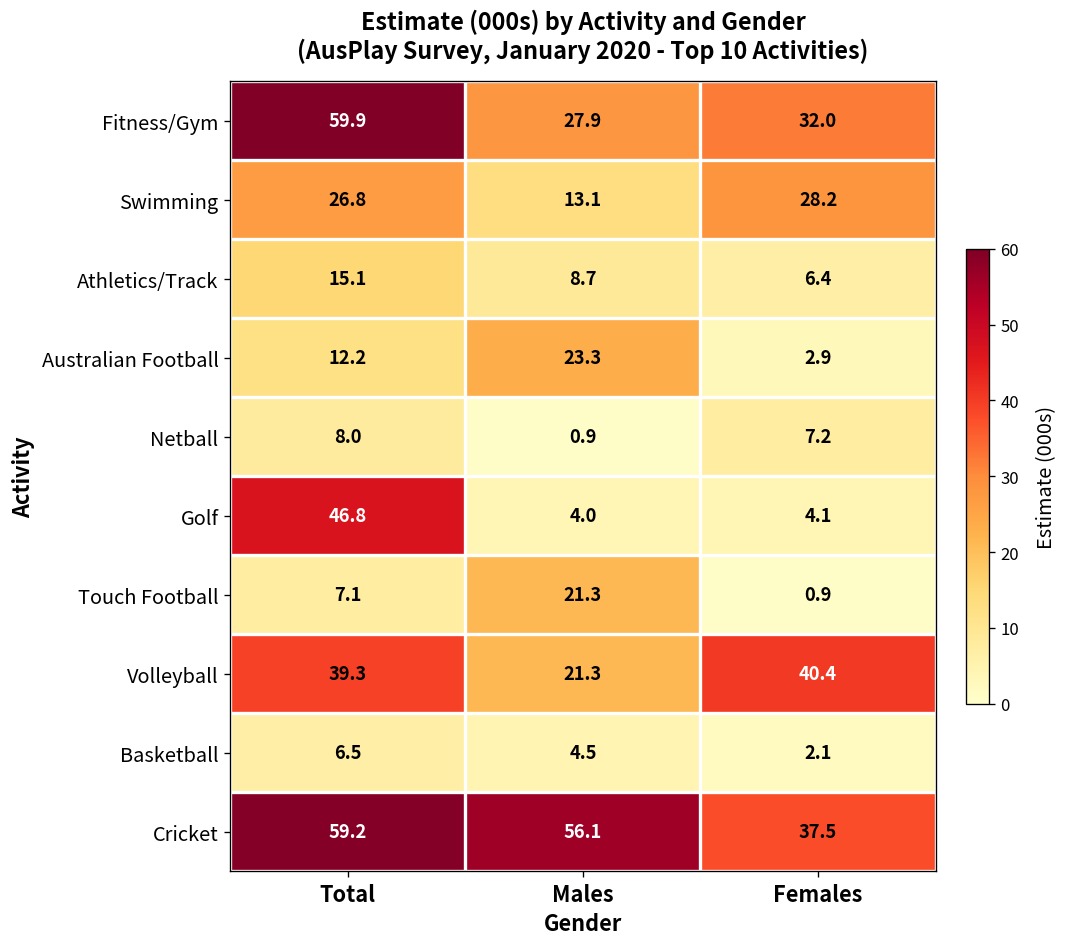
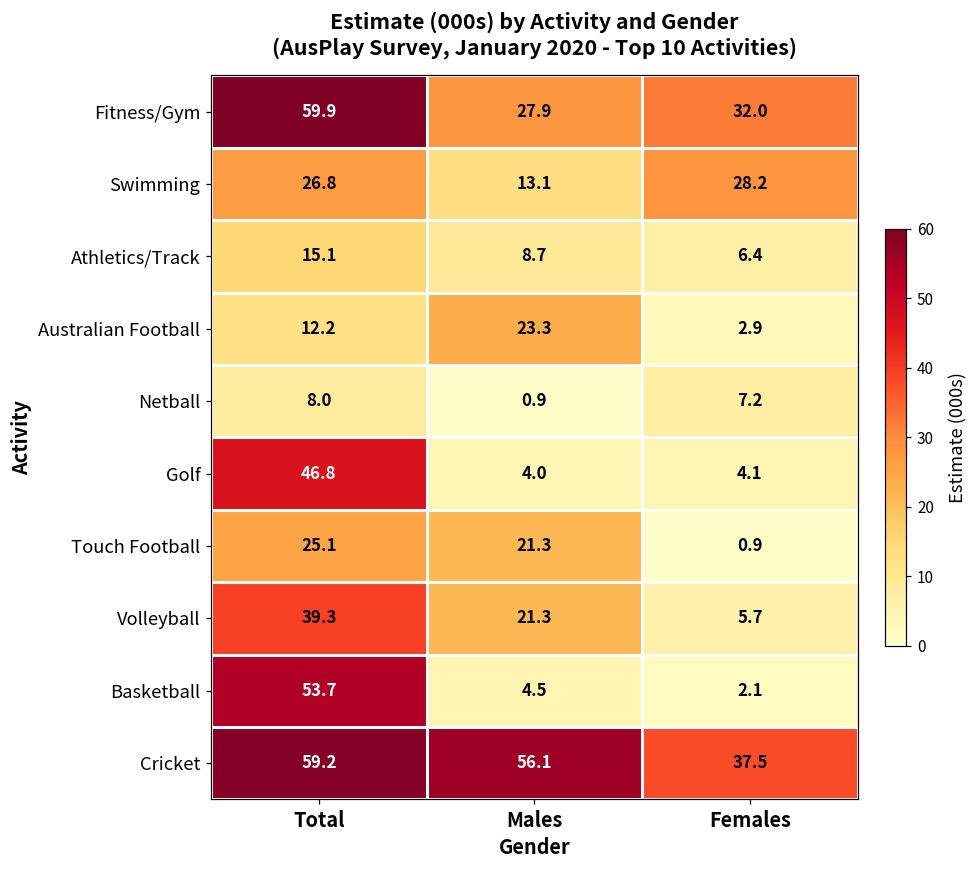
  {
    "Fitness/Gym": {
      "Total": 59.9,
      "Males": 27.9,
      "Females": 32.0
    },
    "Swimming": {
      "Total": 26.8,
      "Males": 13.1,
      "Females": 28.2
    },
    "Athletics/Track": {
      "Total": 15.1,
      "Males": 8.7,
      "Females": 6.4
    },
    "Australian Football": {
      "Total": 12.2,
      "Males": 23.3,
      "Females": 2.9
    },
    "Netball": {
      "Total": 8.0,
      "Males": 0.9,
      "Females": 7.2
    },
    "Golf": {
      "Total": 46.8,
      "Males": 4.0,
      "Females": 4.1
    },
    "Touch Football": {
-     "Total": 7.1,
+     "Total": 25.1,
      "Males": 21.3,
      "Females": 0.9
    },
    "Volleyball": {
      "Total": 39.3,
      "Males": 21.3,
-     "Females": 40.4
+     "Females": 5.7
    },
    "Basketball": {
-     "Total": 6.5,
+     "Total": 53.7,
      "Males": 4.5,
      "Females": 2.1
    },
    "Cricket": {
      "Total": 59.2,
      "Males": 56.1,
      "Females": 37.5
    }
  }
